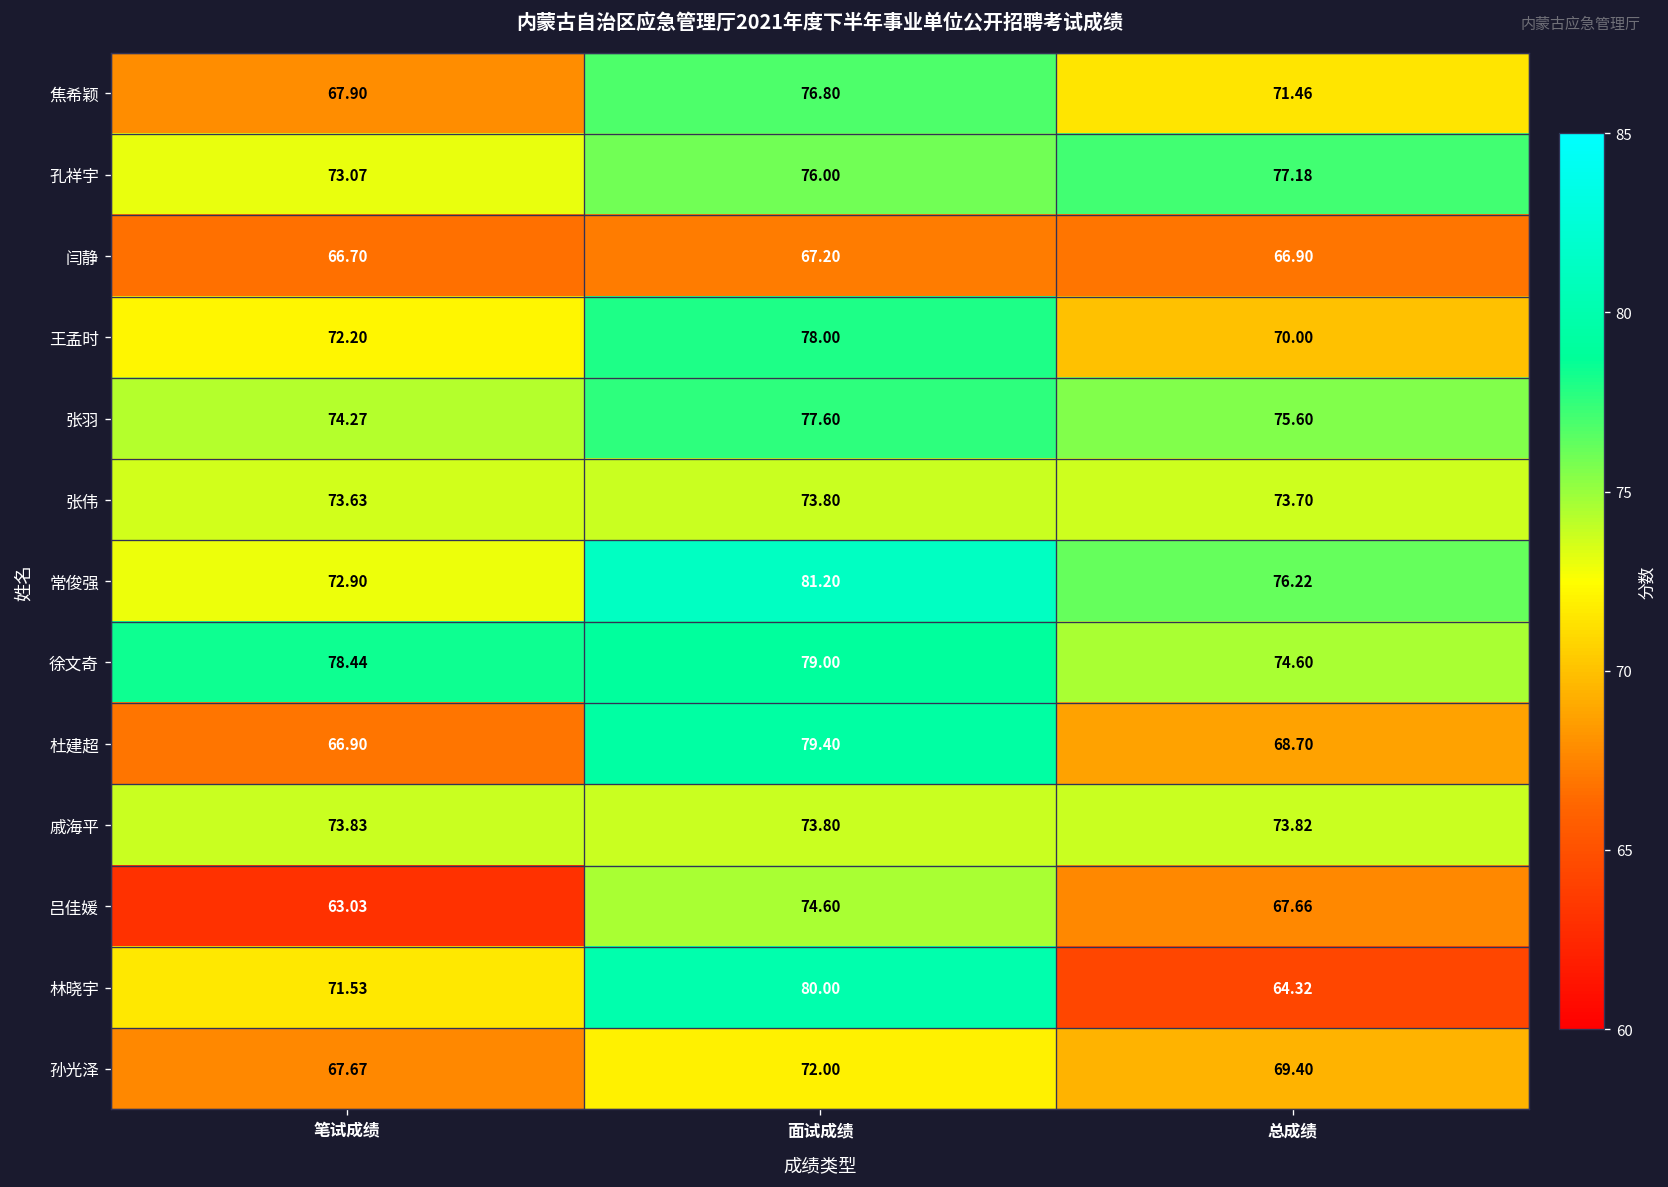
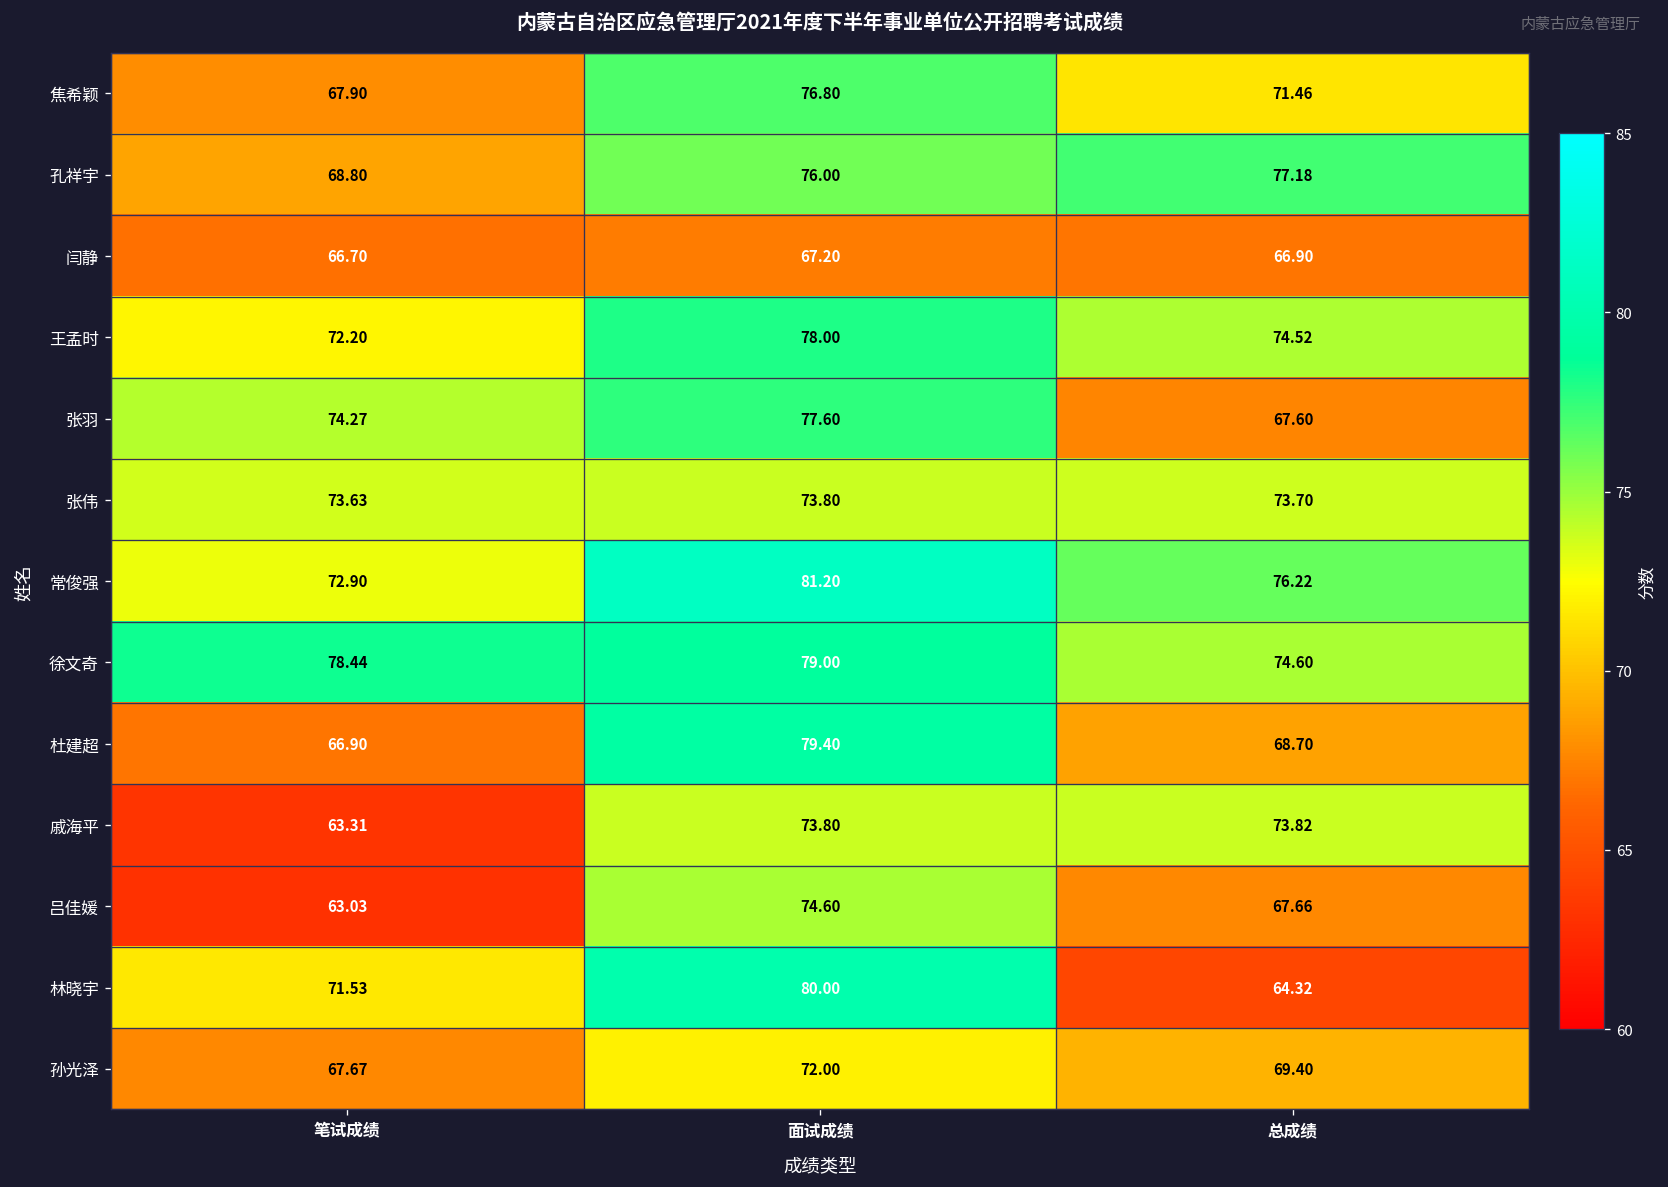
  {
    "焦希颖": {
      "笔试成绩": 67.90,
      "面试成绩": 76.80,
      "总成绩": 71.46
    },
    "孔祥宇": {
-     "笔试成绩": 73.07,
+     "笔试成绩": 68.80,
      "面试成绩": 76.00,
      "总成绩": 77.18
    },
    "闫静": {
      "笔试成绩": 66.70,
      "面试成绩": 67.20,
      "总成绩": 66.90
    },
    "王孟时": {
      "笔试成绩": 72.20,
      "面试成绩": 78.00,
-     "总成绩": 70.00
+     "总成绩": 74.52
    },
    "张羽": {
      "笔试成绩": 74.27,
      "面试成绩": 77.60,
-     "总成绩": 75.60
+     "总成绩": 67.60
    },
    "张伟": {
      "笔试成绩": 73.63,
      "面试成绩": 73.80,
      "总成绩": 73.70
    },
    "常俊强": {
      "笔试成绩": 72.90,
      "面试成绩": 81.20,
      "总成绩": 76.22
    },
    "徐文奇": {
      "笔试成绩": 78.44,
      "面试成绩": 79.00,
      "总成绩": 74.60
    },
    "杜建超": {
      "笔试成绩": 66.90,
      "面试成绩": 79.40,
      "总成绩": 68.70
    },
    "戚海平": {
-     "笔试成绩": 73.83,
+     "笔试成绩": 63.31,
      "面试成绩": 73.80,
      "总成绩": 73.82
    },
    "吕佳媛": {
      "笔试成绩": 63.03,
      "面试成绩": 74.60,
      "总成绩": 67.66
    },
    "林晓宇": {
      "笔试成绩": 71.53,
      "面试成绩": 80.00,
      "总成绩": 64.32
    },
    "孙光泽": {
      "笔试成绩": 67.67,
      "面试成绩": 72.00,
      "总成绩": 69.40
    }
  }
